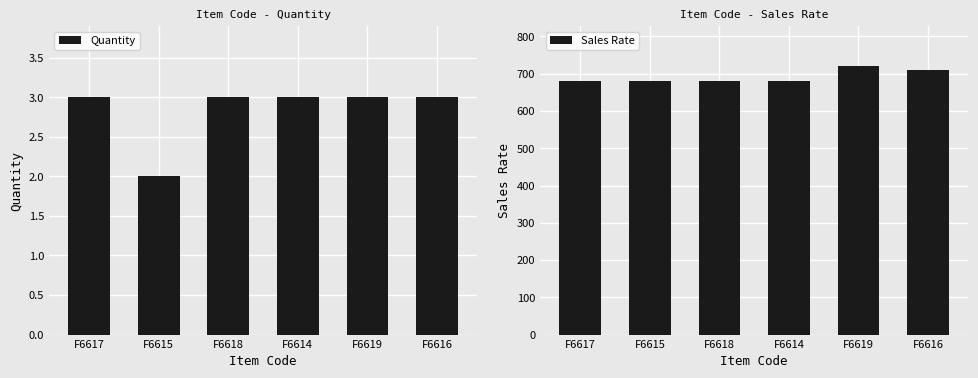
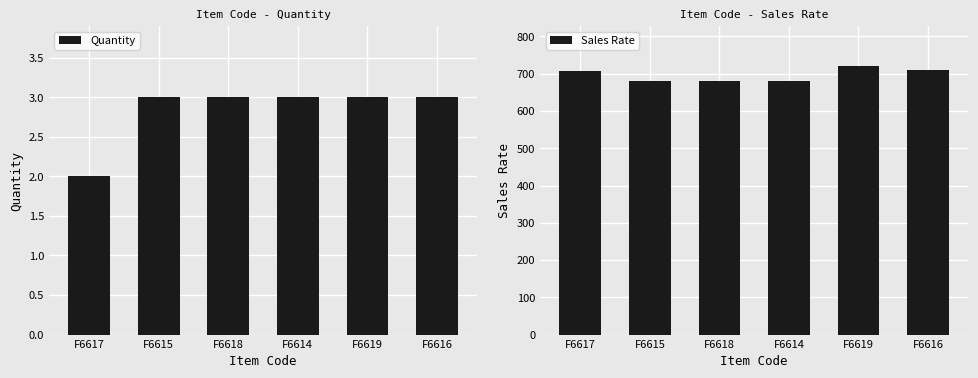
  {
    "Item Code - Quantity": {
-     "F6617": 3,
-     "F6615": 2,
+     "F6617": 2,
+     "F6615": 3,
      "F6618": 3,
      "F6614": 3,
      "F6619": 3,
      "F6616": 3
    },
    "Item Code - Sales Rate": {
-     "F6617": 680,
+     "F6617": 710,
      "F6615": 680,
      "F6618": 680,
      "F6614": 680,
      "F6619": 720,
      "F6616": 710
    }
  }
